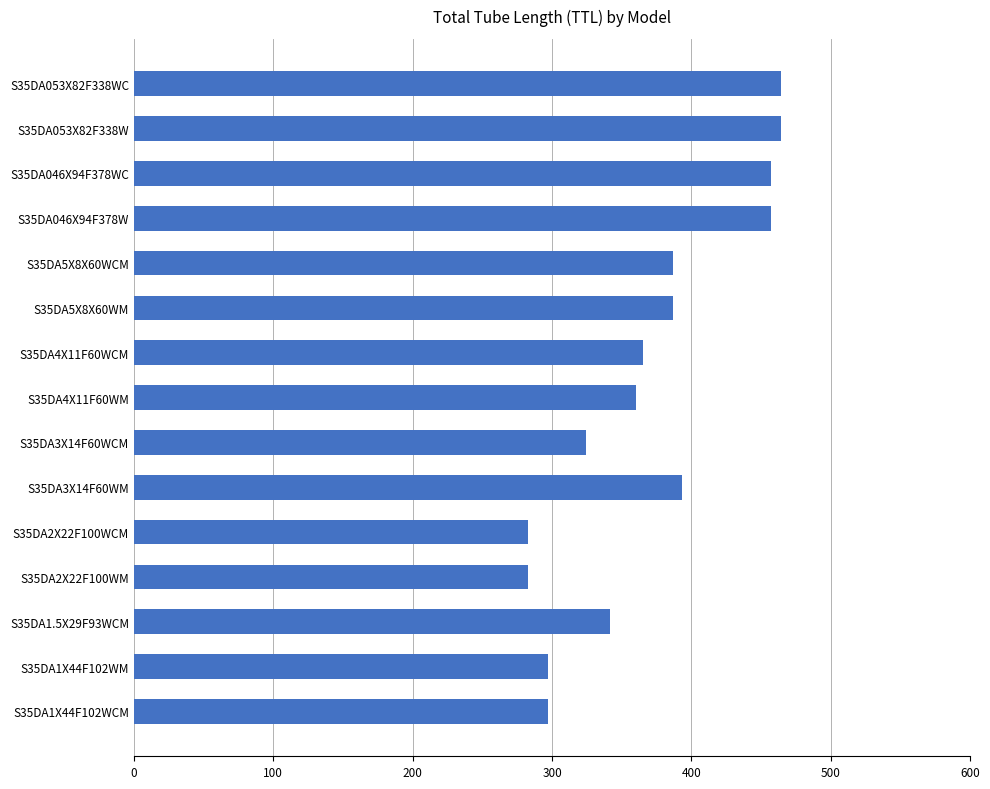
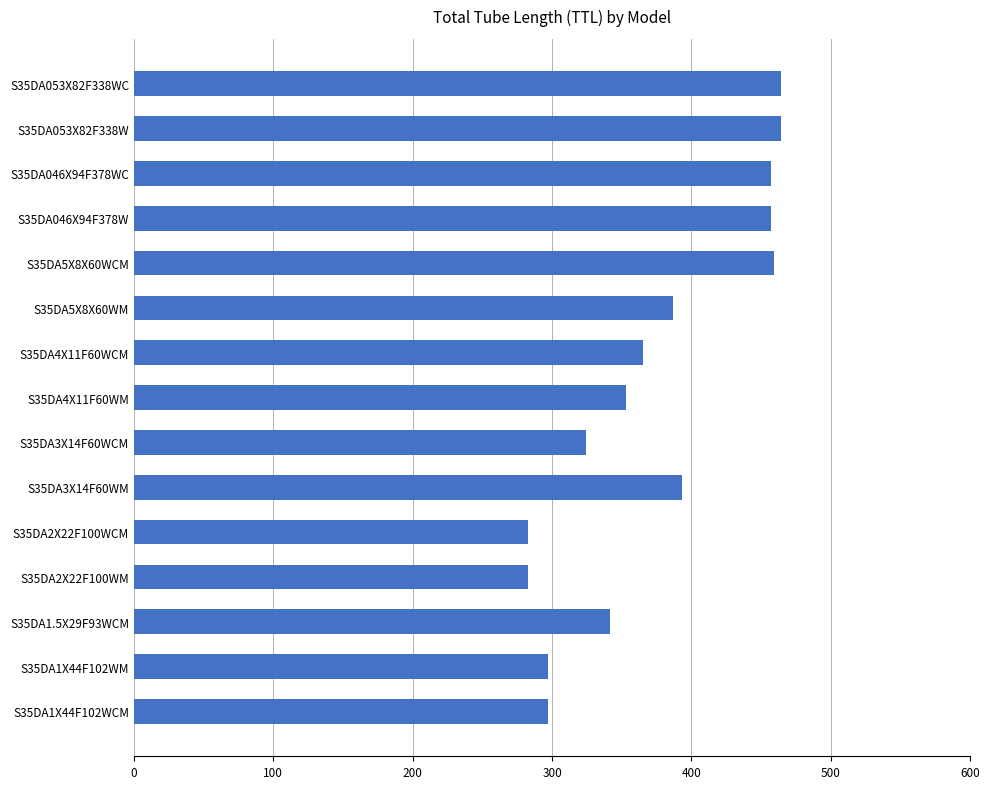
  {
    "S35DA053X82F338WC": 464,
    "S35DA053X82F338W": 464,
    "S35DA046X94F378WC": 457,
    "S35DA046X94F378W": 457,
-   "S35DA5X8X60WCM": 387,
+   "S35DA5X8X60WCM": 459,
    "S35DA5X8X60WM": 387,
    "S35DA4X11F60WCM": 365,
-   "S35DA4X11F60WM": 360,
+   "S35DA4X11F60WM": 353,
    "S35DA3X14F60WCM": 325,
    "S35DA3X14F60WM": 393,
    "S35DA2X22F100WCM": 283,
    "S35DA2X22F100WM": 283,
    "S35DA1.5X29F93WCM": 342,
    "S35DA1X44F102WM": 297,
    "S35DA1X44F102WCM": 297
  }
